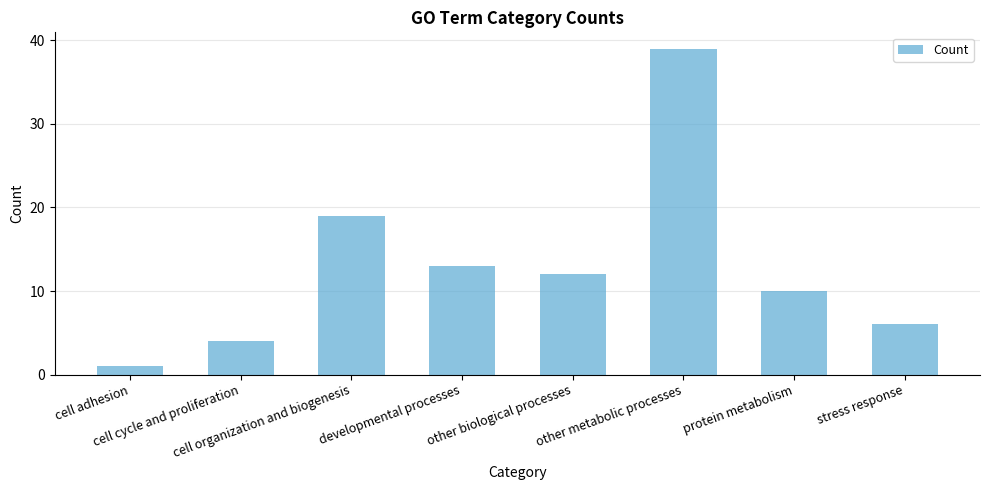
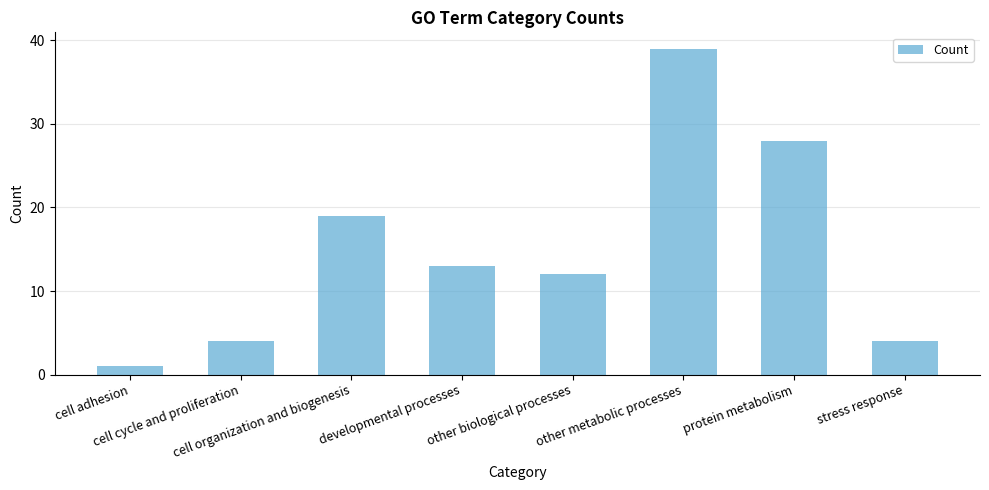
  {
    "cell adhesion": 1,
    "cell cycle and proliferation": 4,
    "cell organization and biogenesis": 19,
    "developmental processes": 13,
    "other biological processes": 12,
    "other metabolic processes": 39,
-   "protein metabolism": 10,
-   "stress response": 6
+   "protein metabolism": 28,
+   "stress response": 4
  }
